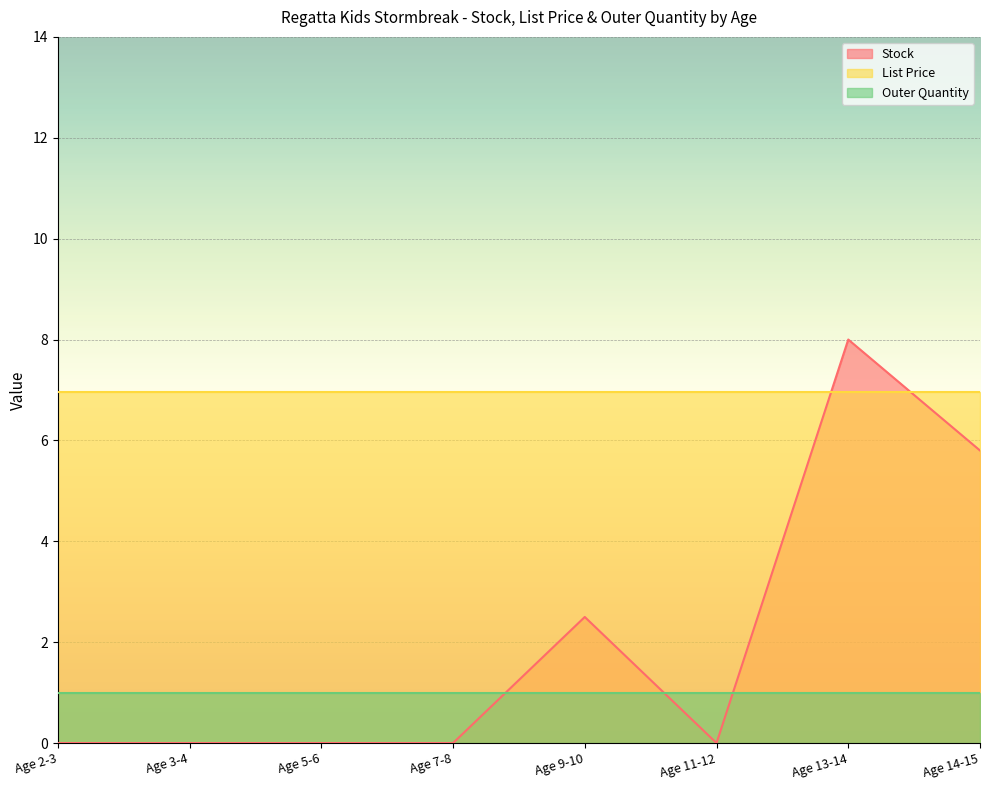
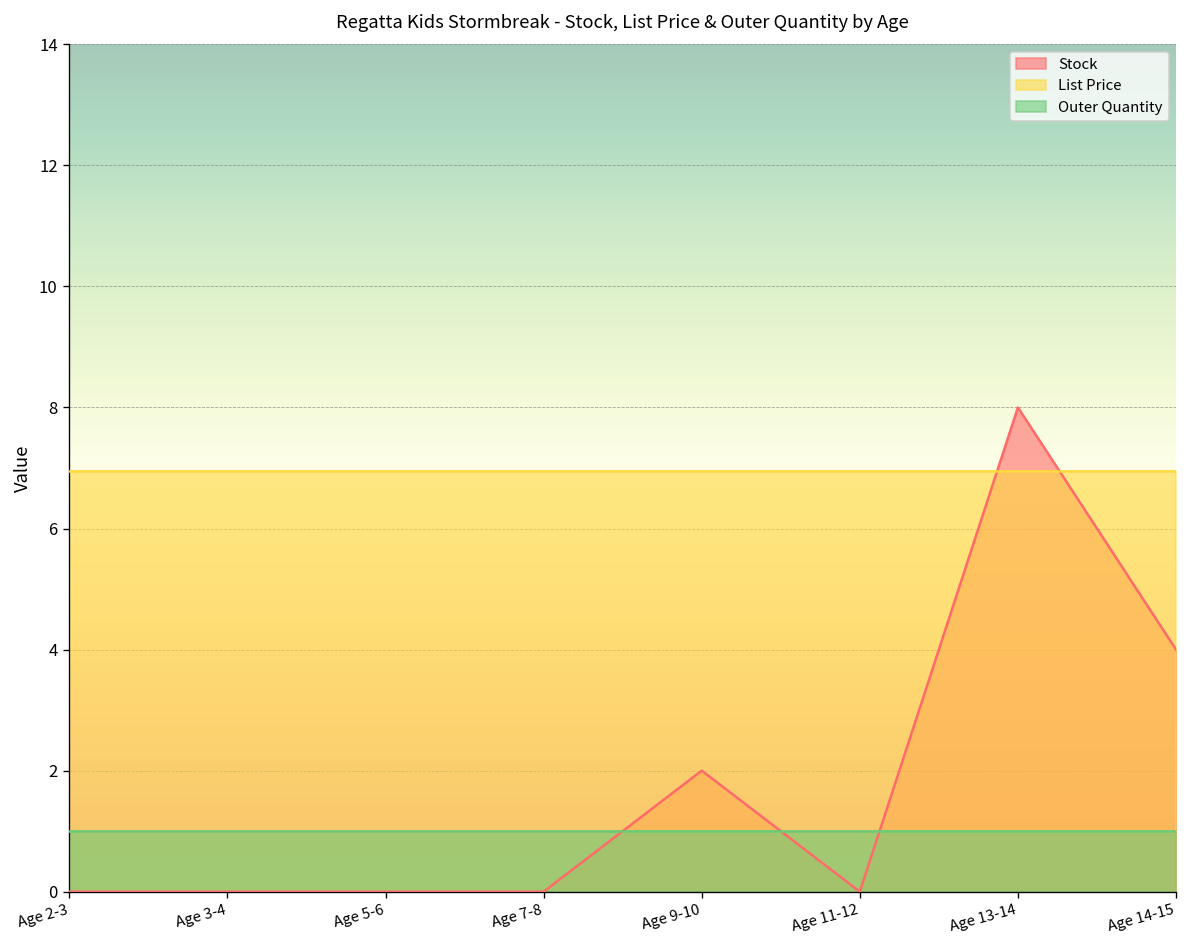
  {
    "Stock": {
      "Age 2-3": 0.0,
      "Age 3-4": 0.0,
      "Age 5-6": 0.0,
      "Age 7-8": 0.0,
-     "Age 9-10": 2.5,
+     "Age 9-10": 2.0,
      "Age 11-12": 0.0,
      "Age 13-14": 8.0,
-     "Age 14-15": 5.8
+     "Age 14-15": 4.0
    },
    "List Price": {
      "Age 2-3": 7.0,
      "Age 3-4": 7.0,
      "Age 5-6": 7.0,
      "Age 7-8": 7.0,
      "Age 9-10": 7.0,
      "Age 11-12": 7.0,
      "Age 13-14": 7.0,
      "Age 14-15": 7.0
    },
    "Outer Quantity": {
      "Age 2-3": 1.0,
      "Age 3-4": 1.0,
      "Age 5-6": 1.0,
      "Age 7-8": 1.0,
      "Age 9-10": 1.0,
      "Age 11-12": 1.0,
      "Age 13-14": 1.0,
      "Age 14-15": 1.0
    }
  }
